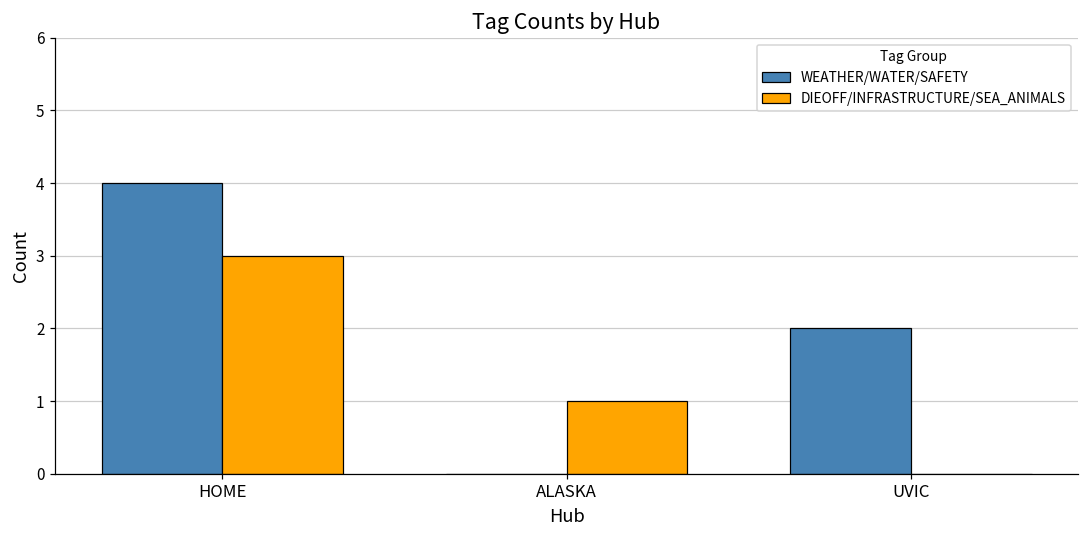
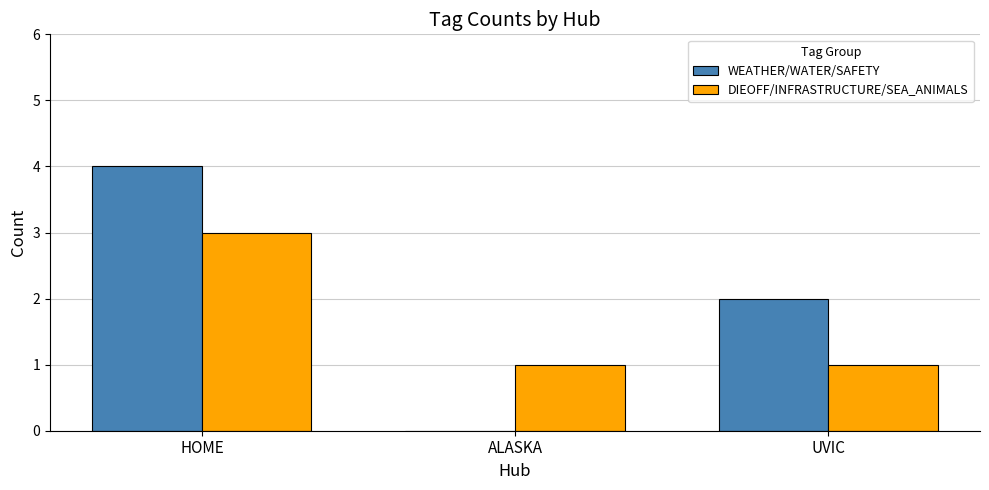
  {
    "WEATHER/WATER/SAFETY": {
      "HOME": 4,
      "ALASKA": 0,
      "UVIC": 2
    },
    "DIEOFF/INFRASTRUCTURE/SEA_ANIMALS": {
      "HOME": 3,
      "ALASKA": 1,
-     "UVIC": 0
+     "UVIC": 1
    }
  }
